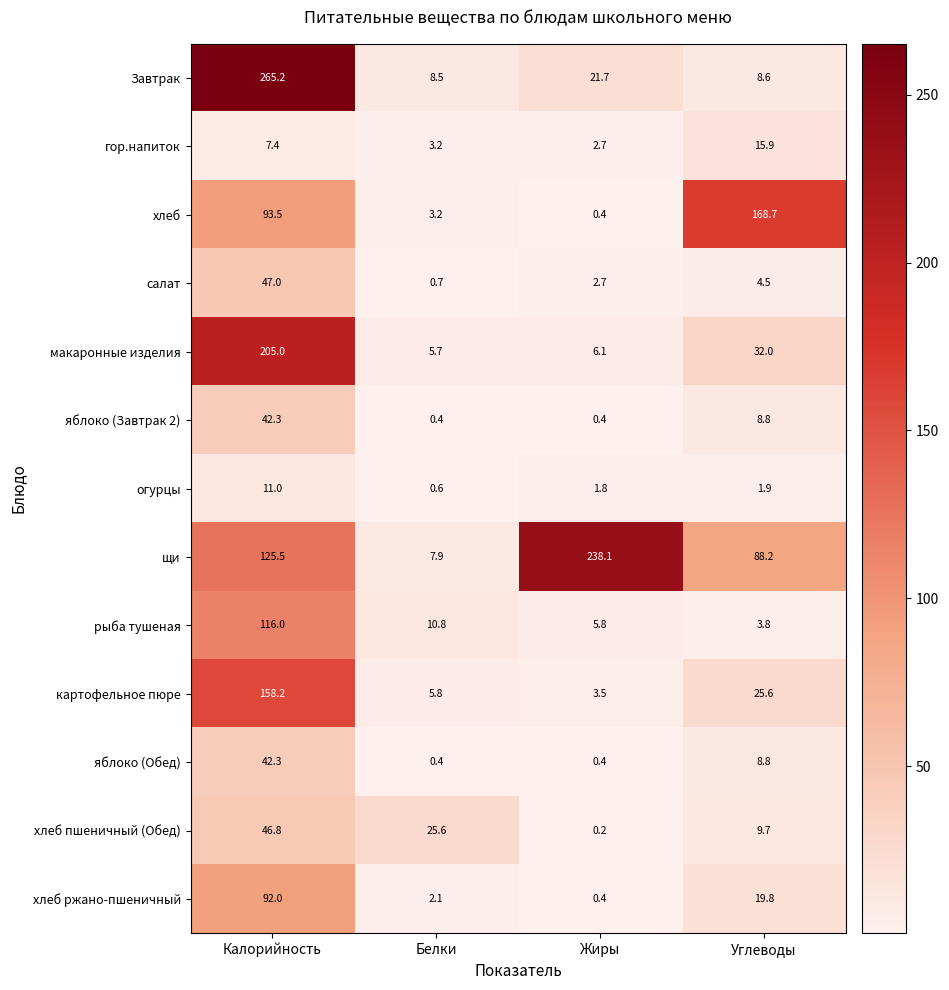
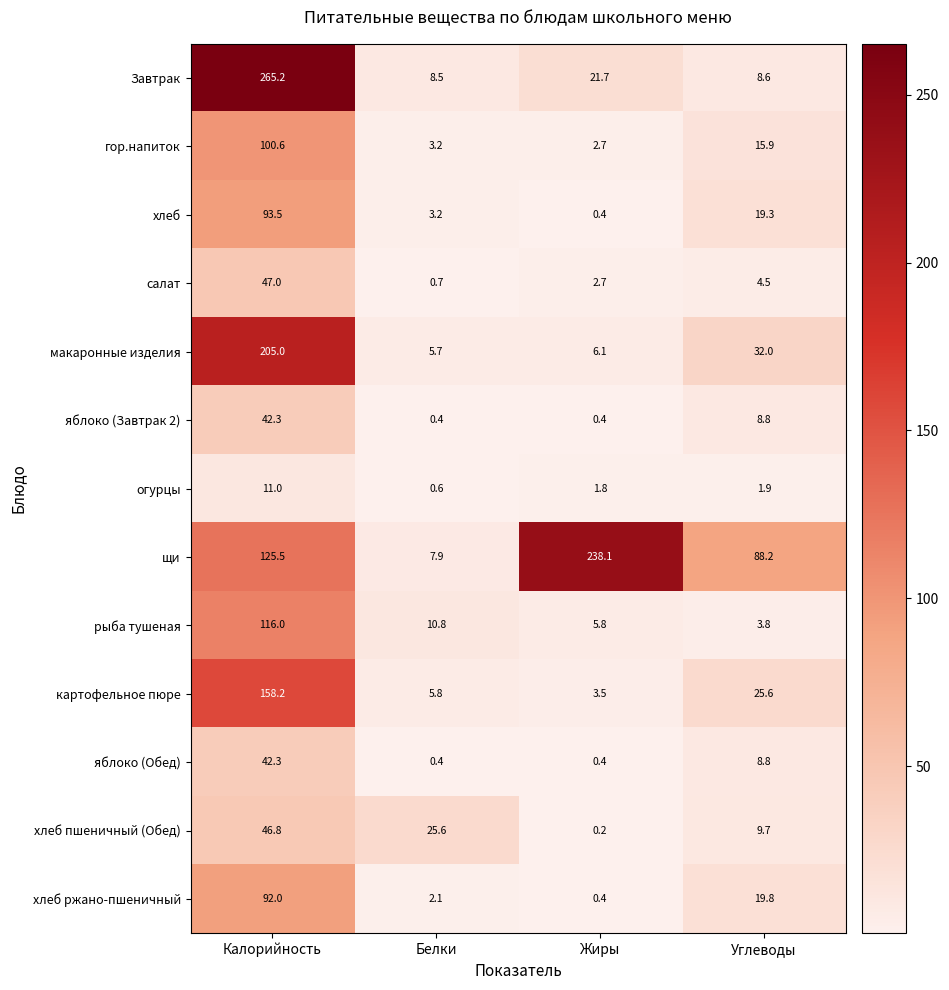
  {
    "Завтрак": {
      "Калорийность": 265.2,
      "Белки": 8.5,
      "Жиры": 21.7,
      "Углеводы": 8.6
    },
    "гор.напиток": {
-     "Калорийность": 7.4,
+     "Калорийность": 100.6,
      "Белки": 3.2,
      "Жиры": 2.7,
      "Углеводы": 15.9
    },
    "хлеб": {
      "Калорийность": 93.5,
      "Белки": 3.2,
      "Жиры": 0.4,
-     "Углеводы": 168.7
+     "Углеводы": 19.3
    },
    "салат": {
      "Калорийность": 47.0,
      "Белки": 0.7,
      "Жиры": 2.7,
      "Углеводы": 4.5
    },
    "макаронные изделия": {
      "Калорийность": 205.0,
      "Белки": 5.7,
      "Жиры": 6.1,
      "Углеводы": 32.0
    },
    "яблоко (Завтрак 2)": {
      "Калорийность": 42.3,
      "Белки": 0.4,
      "Жиры": 0.4,
      "Углеводы": 8.8
    },
    "огурцы": {
      "Калорийность": 11.0,
      "Белки": 0.6,
      "Жиры": 1.8,
      "Углеводы": 1.9
    },
    "щи": {
      "Калорийность": 125.5,
      "Белки": 7.9,
      "Жиры": 238.1,
      "Углеводы": 88.2
    },
    "рыба тушеная": {
      "Калорийность": 116.0,
      "Белки": 10.8,
      "Жиры": 5.8,
      "Углеводы": 3.8
    },
    "картофельное пюре": {
      "Калорийность": 158.2,
      "Белки": 5.8,
      "Жиры": 3.5,
      "Углеводы": 25.6
    },
    "яблоко (Обед)": {
      "Калорийность": 42.3,
      "Белки": 0.4,
      "Жиры": 0.4,
      "Углеводы": 8.8
    },
    "хлеб пшеничный (Обед)": {
      "Калорийность": 46.8,
      "Белки": 25.6,
      "Жиры": 0.2,
      "Углеводы": 9.7
    },
    "хлеб ржано-пшеничный": {
      "Калорийность": 92.0,
      "Белки": 2.1,
      "Жиры": 0.4,
      "Углеводы": 19.8
    }
  }
